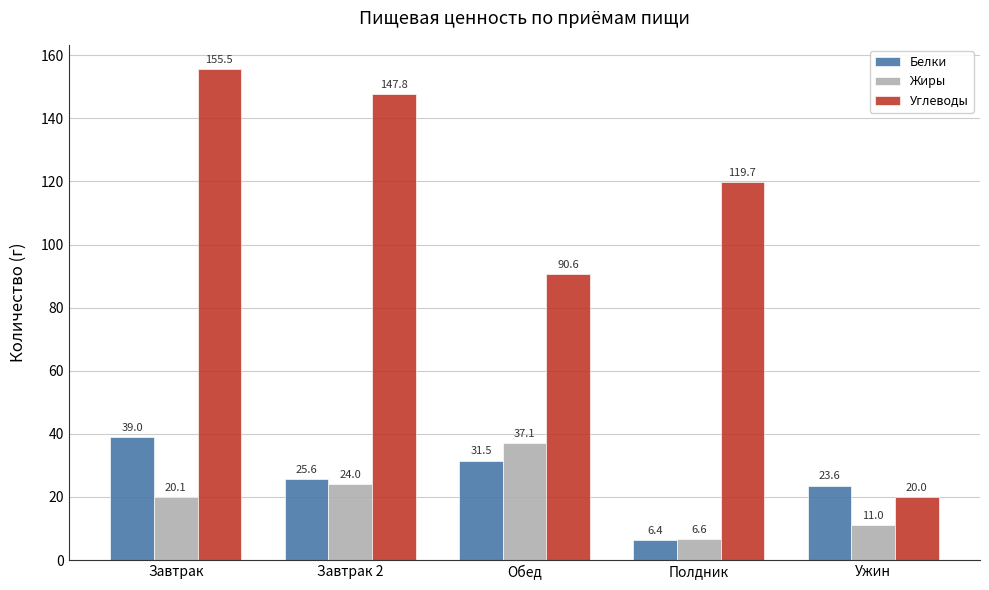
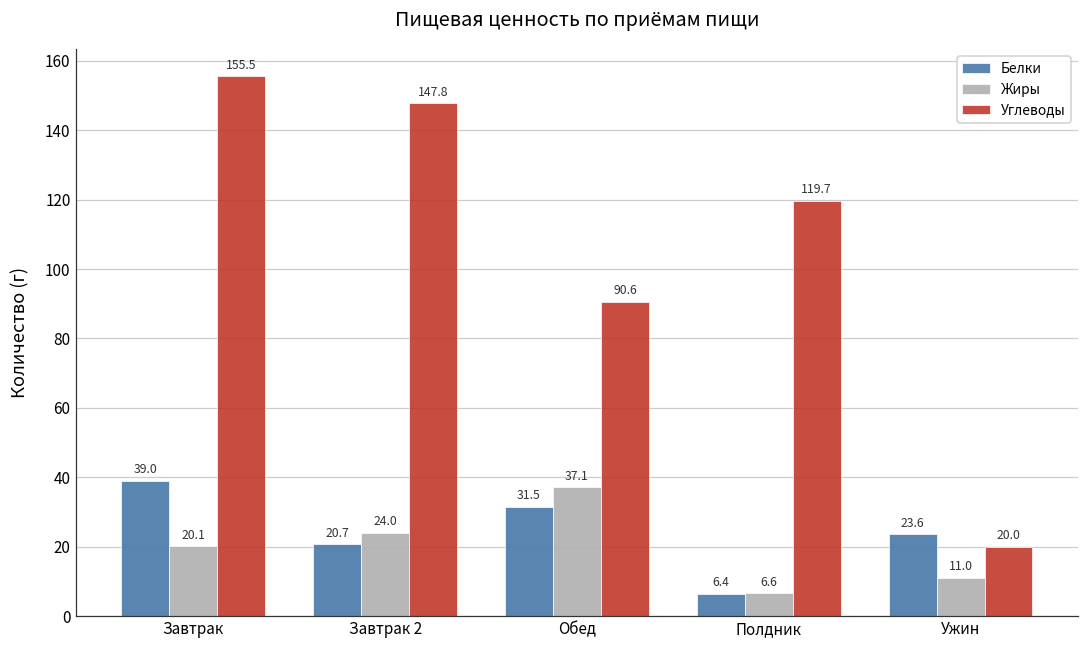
  {
    "Белки": {
      "Завтрак": 39.0,
-     "Завтрак 2": 25.6,
+     "Завтрак 2": 20.7,
      "Обед": 31.5,
      "Полдник": 6.4,
      "Ужин": 23.6
    },
    "Жиры": {
      "Завтрак": 20.1,
      "Завтрак 2": 24.0,
      "Обед": 37.1,
      "Полдник": 6.6,
      "Ужин": 11.0
    },
    "Углеводы": {
      "Завтрак": 155.5,
      "Завтрак 2": 147.8,
      "Обед": 90.6,
      "Полдник": 119.7,
      "Ужин": 20.0
    }
  }
